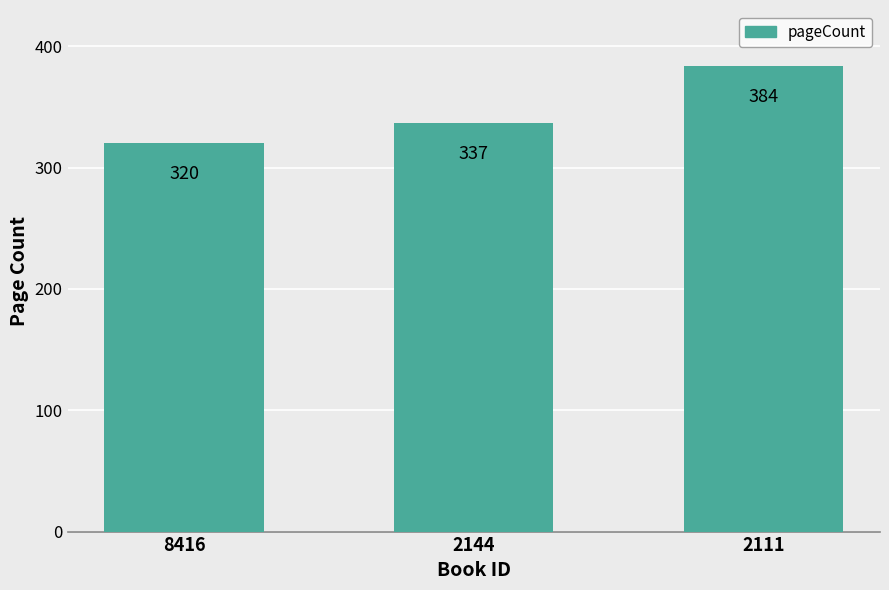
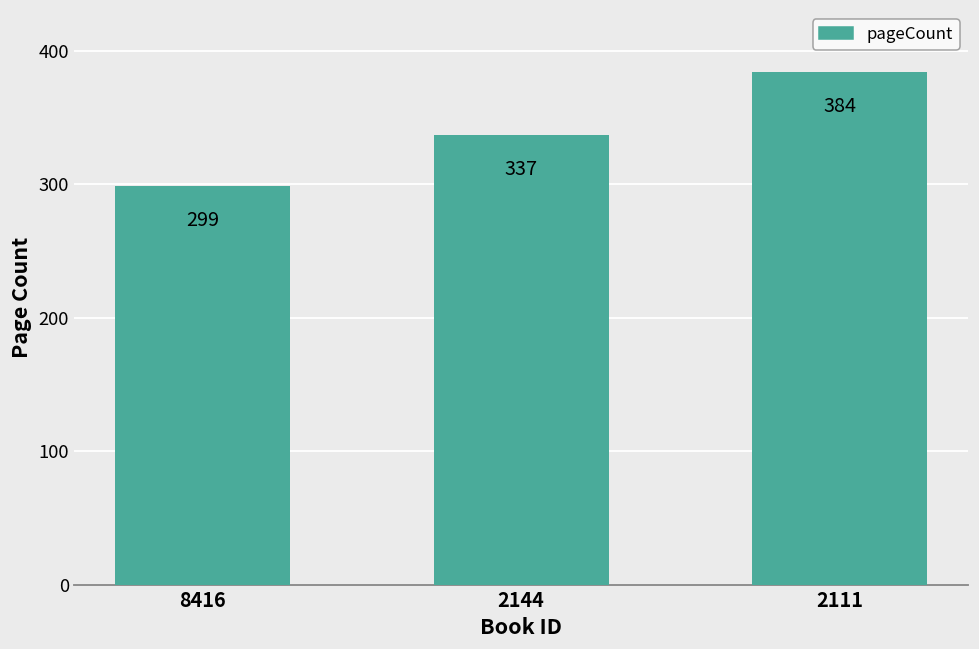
  {
-   "8416": 320,
+   "8416": 299,
    "2144": 337,
    "2111": 384
  }
